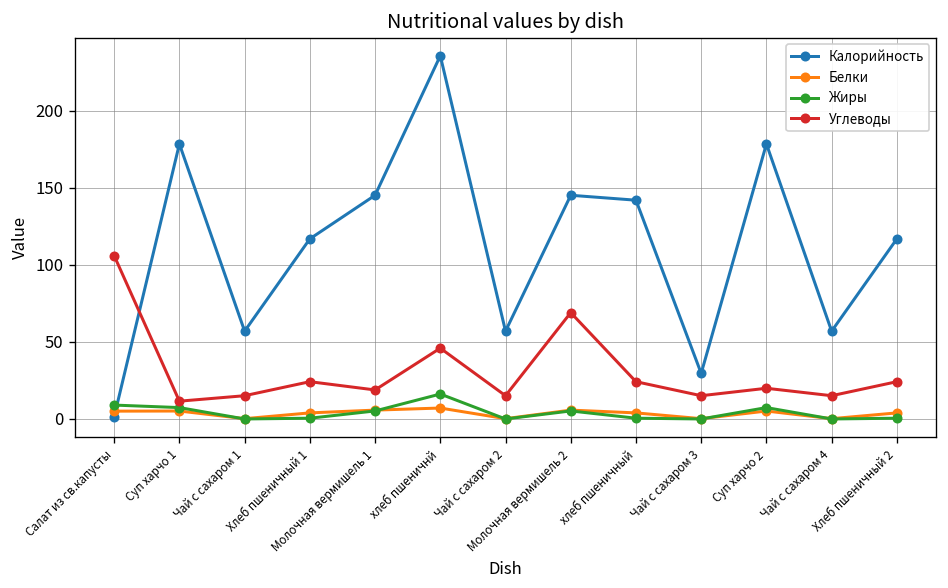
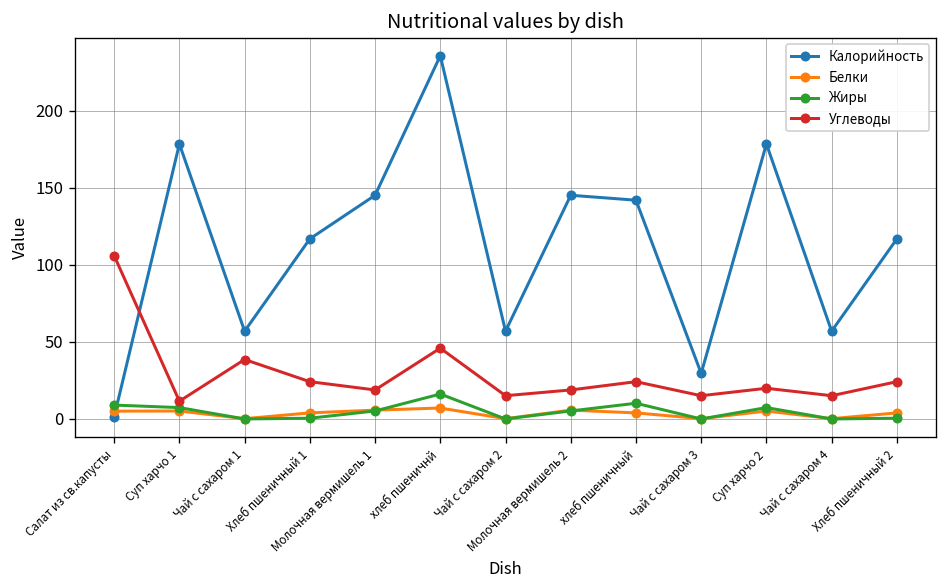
  {
    "Калорийность": {
      "Салат из св.капусты": 1,
      "Суп харчо 1": 179,
      "Чай с сахаром 1": 57,
      "Хлеб пшеничный 1": 117,
      "Молочная вермишель 1": 145,
      "хлеб пшеничнй": 236,
      "Чай с сахаром 2": 57,
      "Молочная вермишель 2": 145,
      "хлеб пшеничный": 142,
      "Чай с сахаром 3": 30,
      "Суп харчо 2": 179,
      "Чай с сахаром 4": 57,
      "Хлеб пшеничный 2": 117
    },
    "Белки": {
      "Салат из св.капусты": 5,
      "Суп харчо 1": 5,
      "Хлеб пшеничный 1": 4,
      "хлеб пшеничнй": 7,
      "хлеб пшеничный": 4,
      "Суп харчо 2": 5,
      "Хлеб пшеничный 2": 4
    },
    "Жиры": {
      "Салат из св.капусты": 9,
      "Суп харчо 1": 7,
      "Хлеб пшеничный 1": 1,
      "хлеб пшеничнй": 16,
-     "хлеб пшеничный": 1,
+     "хлеб пшеничный": 10,
      "Суп харчо 2": 7,
      "Хлеб пшеничный 2": 1
    },
    "Углеводы": {
      "Салат из св.капусты": 106,
      "Суп харчо 1": 12,
-     "Чай с сахаром 1": 15,
+     "Чай с сахаром 1": 39,
      "Хлеб пшеничный 1": 24,
      "Молочная вермишель 1": 19,
      "хлеб пшеничнй": 46,
      "Чай с сахаром 2": 15,
-     "Молочная вермишель 2": 69,
+     "Молочная вермишель 2": 19,
      "хлеб пшеничный": 24,
      "Чай с сахаром 3": 15,
      "Суп харчо 2": 20,
      "Чай с сахаром 4": 15,
      "Хлеб пшеничный 2": 24
    }
  }
